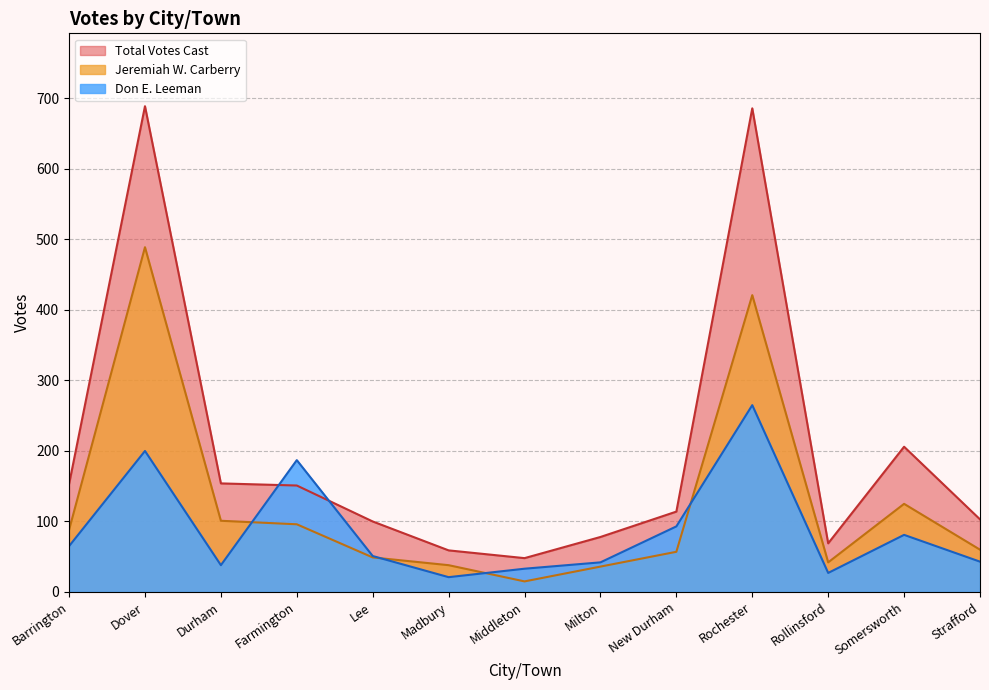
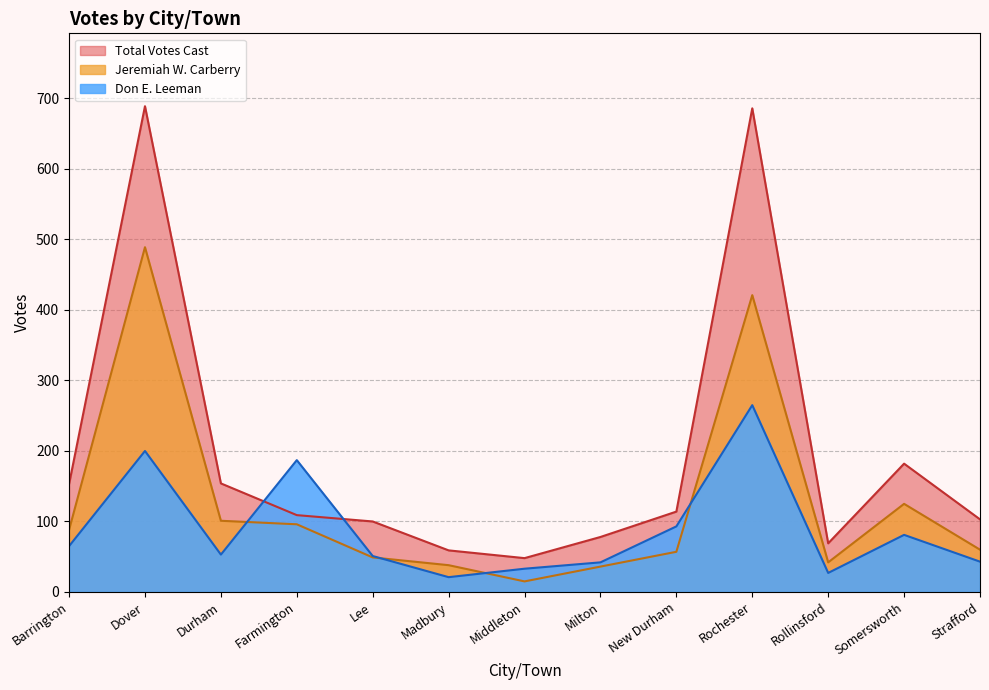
  {
    "Total Votes Cast": {
      "Barrington": 150,
      "Dover": 690,
      "Durham": 150,
-     "Farmington": 150,
+     "Farmington": 110,
      "Lee": 100,
      "Madbury": 60,
      "Middleton": 50,
      "Milton": 80,
      "New Durham": 110,
      "Rochester": 690,
      "Rollinsford": 70,
-     "Somersworth": 210,
+     "Somersworth": 180,
      "Strafford": 100
    },
    "Jeremiah W. Carberry": {
      "Barrington": 90,
      "Dover": 490,
      "Durham": 100,
      "Farmington": 100,
      "Madbury": 40,
      "Middleton": 20,
      "Milton": 40,
      "New Durham": 60,
      "Rochester": 420,
      "Rollinsford": 40,
      "Somersworth": 130,
      "Strafford": 60
    },
    "Don E. Leeman": {
      "Barrington": 70,
      "Dover": 200,
-     "Durham": 40,
+     "Durham": 50,
      "Farmington": 190,
      "Madbury": 20,
      "Middleton": 30,
      "Milton": 40,
      "New Durham": 90,
      "Rochester": 270,
      "Rollinsford": 30,
      "Somersworth": 80,
      "Strafford": 40
    }
  }
